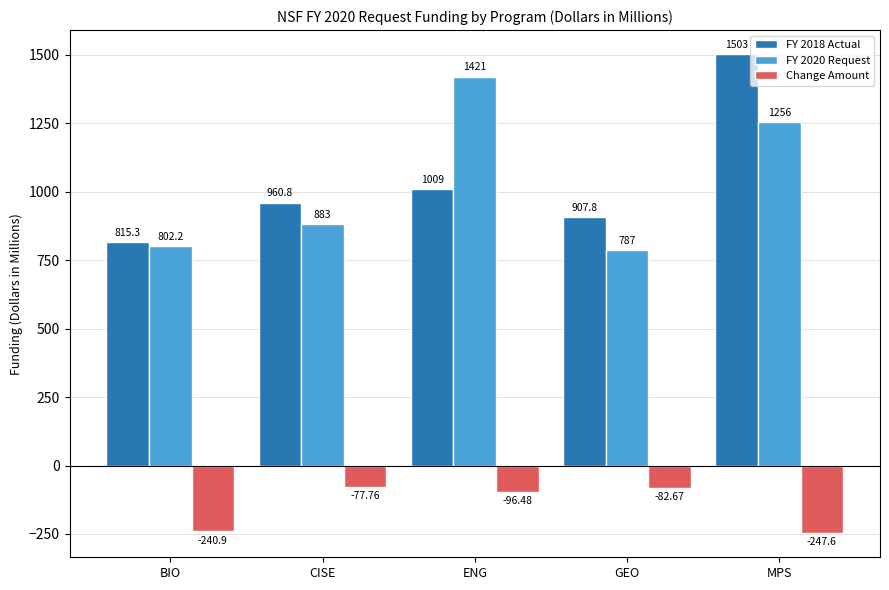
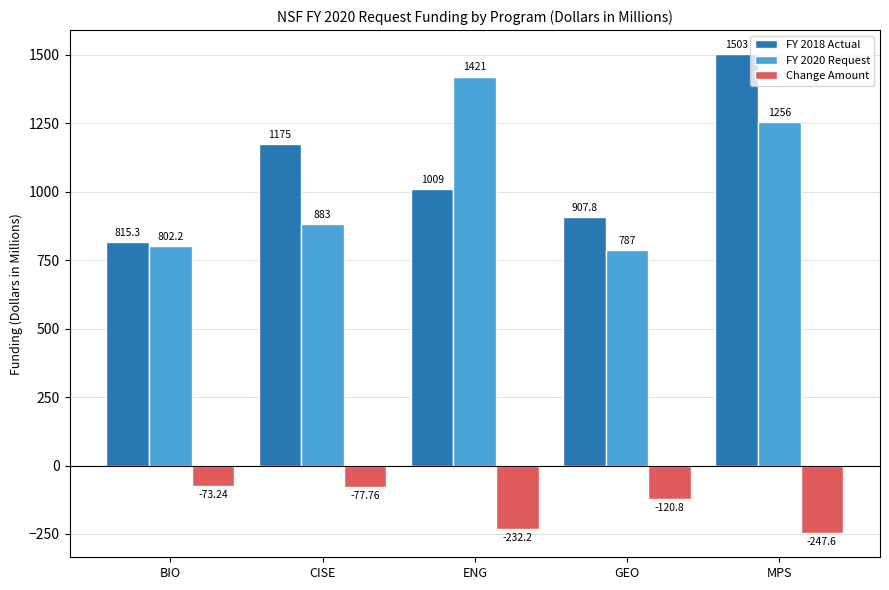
  {
    "FY 2018 Actual": {
      "BIO": 815.3,
-     "CISE": 960.8,
+     "CISE": 1175,
      "ENG": 1009,
      "GEO": 907.8,
      "MPS": 1503
    },
    "FY 2020 Request": {
      "BIO": 802.2,
      "CISE": 883,
      "ENG": 1421,
      "GEO": 787,
      "MPS": 1256
    },
    "Change Amount": {
-     "BIO": -240.9,
+     "BIO": -73.24,
      "CISE": -77.76,
-     "ENG": -96.48,
-     "GEO": -82.67,
+     "ENG": -232.2,
+     "GEO": -120.8,
      "MPS": -247.6
    }
  }
